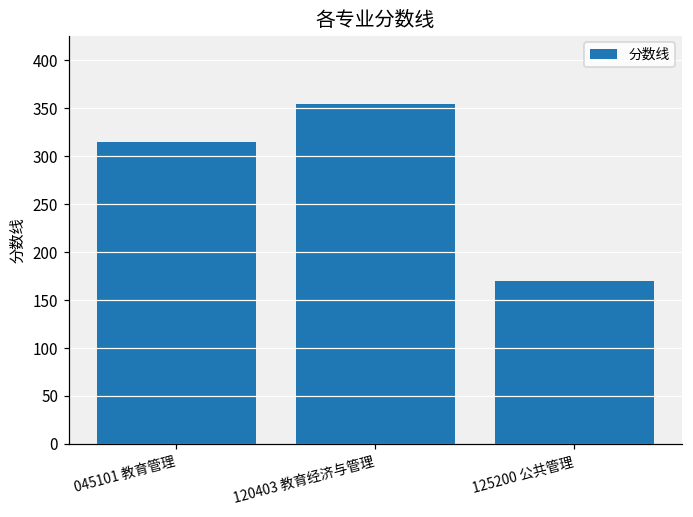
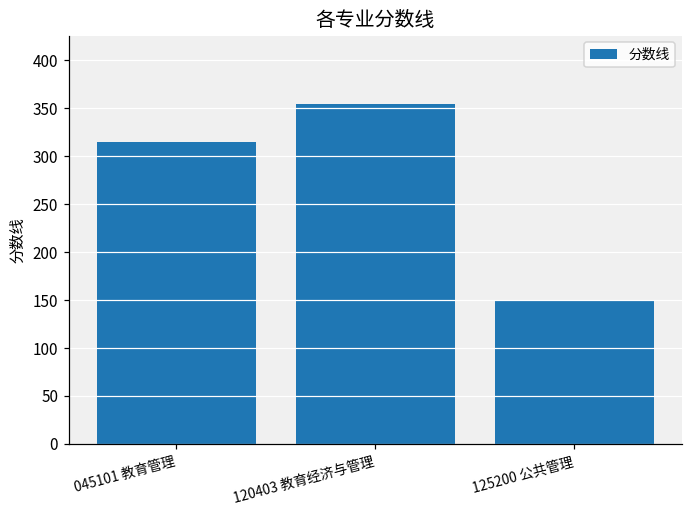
  {
    "045101 教育管理": 320,
    "120403 教育经济与管理": 360,
-   "125200 公共管理": 170
+   "125200 公共管理": 150
  }
